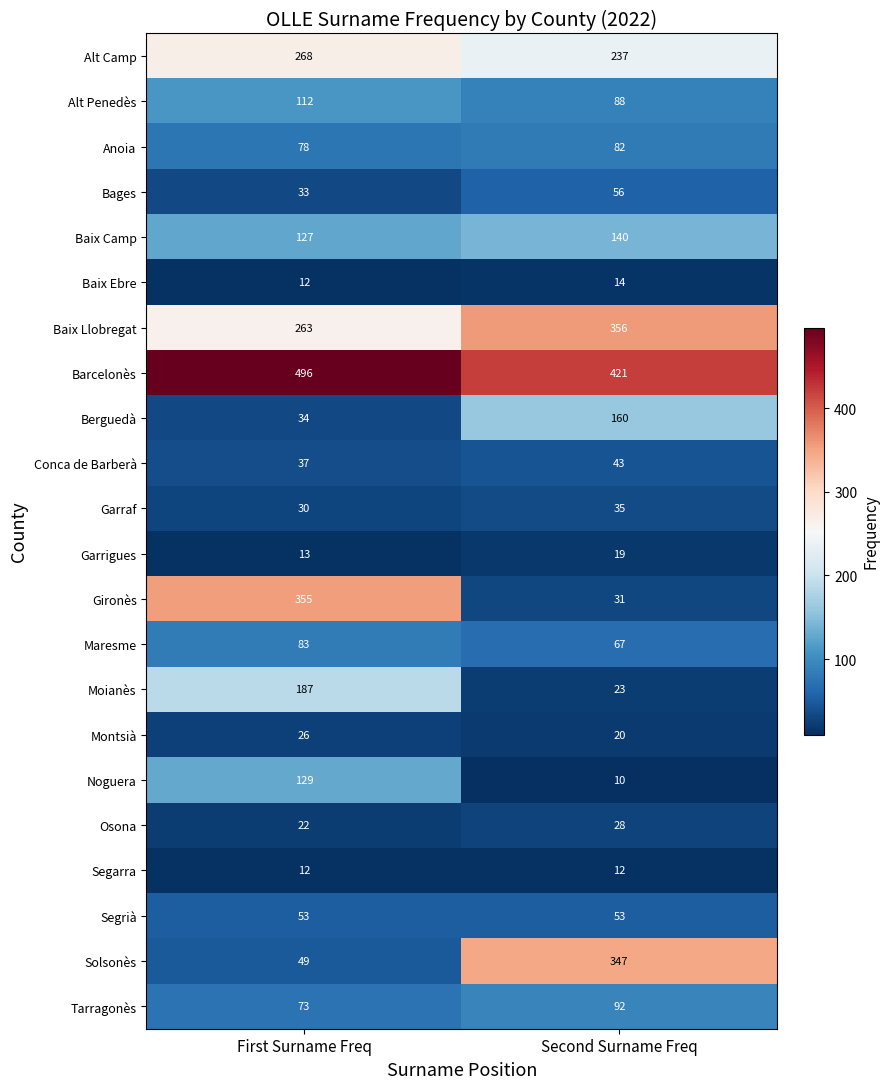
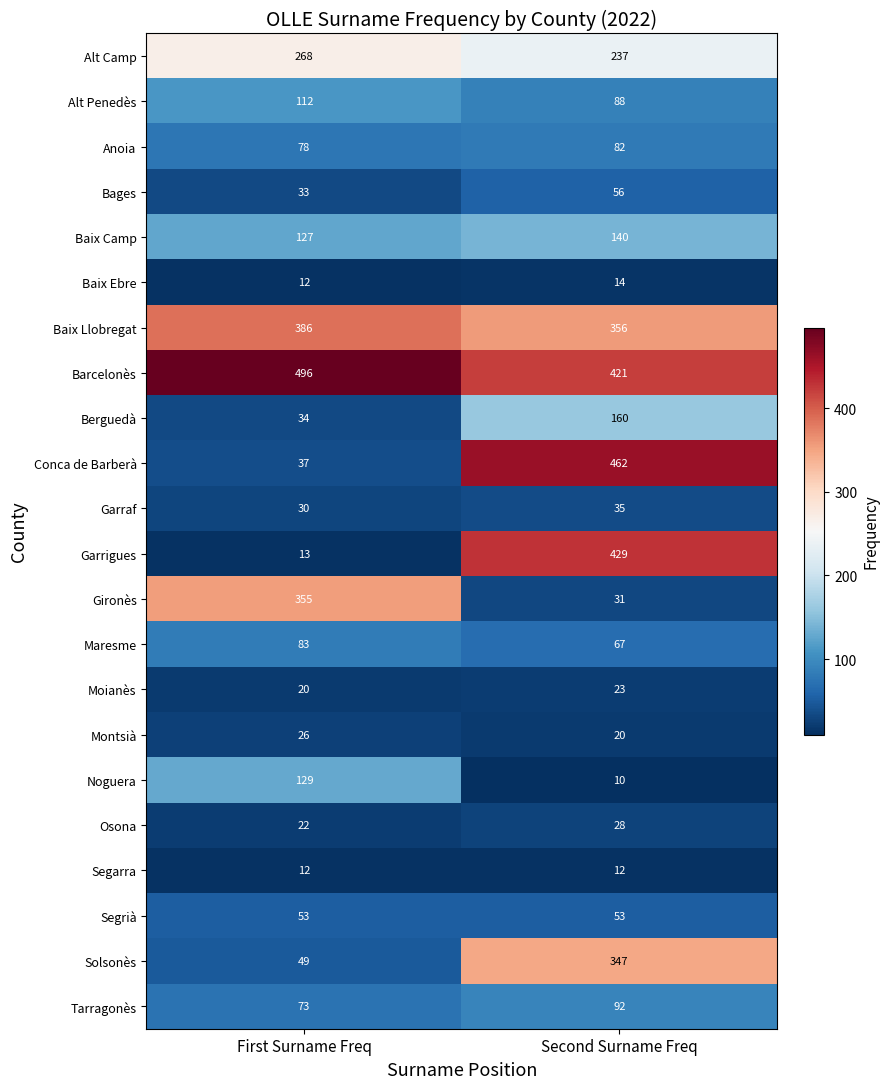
  {
    "Alt Camp": {
      "First Surname Freq": 268,
      "Second Surname Freq": 237
    },
    "Alt Penedès": {
      "First Surname Freq": 112,
      "Second Surname Freq": 88
    },
    "Anoia": {
      "First Surname Freq": 78,
      "Second Surname Freq": 82
    },
    "Bages": {
      "First Surname Freq": 33,
      "Second Surname Freq": 56
    },
    "Baix Camp": {
      "First Surname Freq": 127,
      "Second Surname Freq": 140
    },
    "Baix Ebre": {
      "First Surname Freq": 12,
      "Second Surname Freq": 14
    },
    "Baix Llobregat": {
-     "First Surname Freq": 263,
+     "First Surname Freq": 386,
      "Second Surname Freq": 356
    },
    "Barcelonès": {
      "First Surname Freq": 496,
      "Second Surname Freq": 421
    },
    "Berguedà": {
      "First Surname Freq": 34,
      "Second Surname Freq": 160
    },
    "Conca de Barberà": {
      "First Surname Freq": 37,
-     "Second Surname Freq": 43
+     "Second Surname Freq": 462
    },
    "Garraf": {
      "First Surname Freq": 30,
      "Second Surname Freq": 35
    },
    "Garrigues": {
      "First Surname Freq": 13,
-     "Second Surname Freq": 19
+     "Second Surname Freq": 429
    },
    "Gironès": {
      "First Surname Freq": 355,
      "Second Surname Freq": 31
    },
    "Maresme": {
      "First Surname Freq": 83,
      "Second Surname Freq": 67
    },
    "Moianès": {
-     "First Surname Freq": 187,
+     "First Surname Freq": 20,
      "Second Surname Freq": 23
    },
    "Montsià": {
      "First Surname Freq": 26,
      "Second Surname Freq": 20
    },
    "Noguera": {
      "First Surname Freq": 129,
      "Second Surname Freq": 10
    },
    "Osona": {
      "First Surname Freq": 22,
      "Second Surname Freq": 28
    },
    "Segarra": {
      "First Surname Freq": 12,
      "Second Surname Freq": 12
    },
    "Segrià": {
      "First Surname Freq": 53,
      "Second Surname Freq": 53
    },
    "Solsonès": {
      "First Surname Freq": 49,
      "Second Surname Freq": 347
    },
    "Tarragonès": {
      "First Surname Freq": 73,
      "Second Surname Freq": 92
    }
  }
